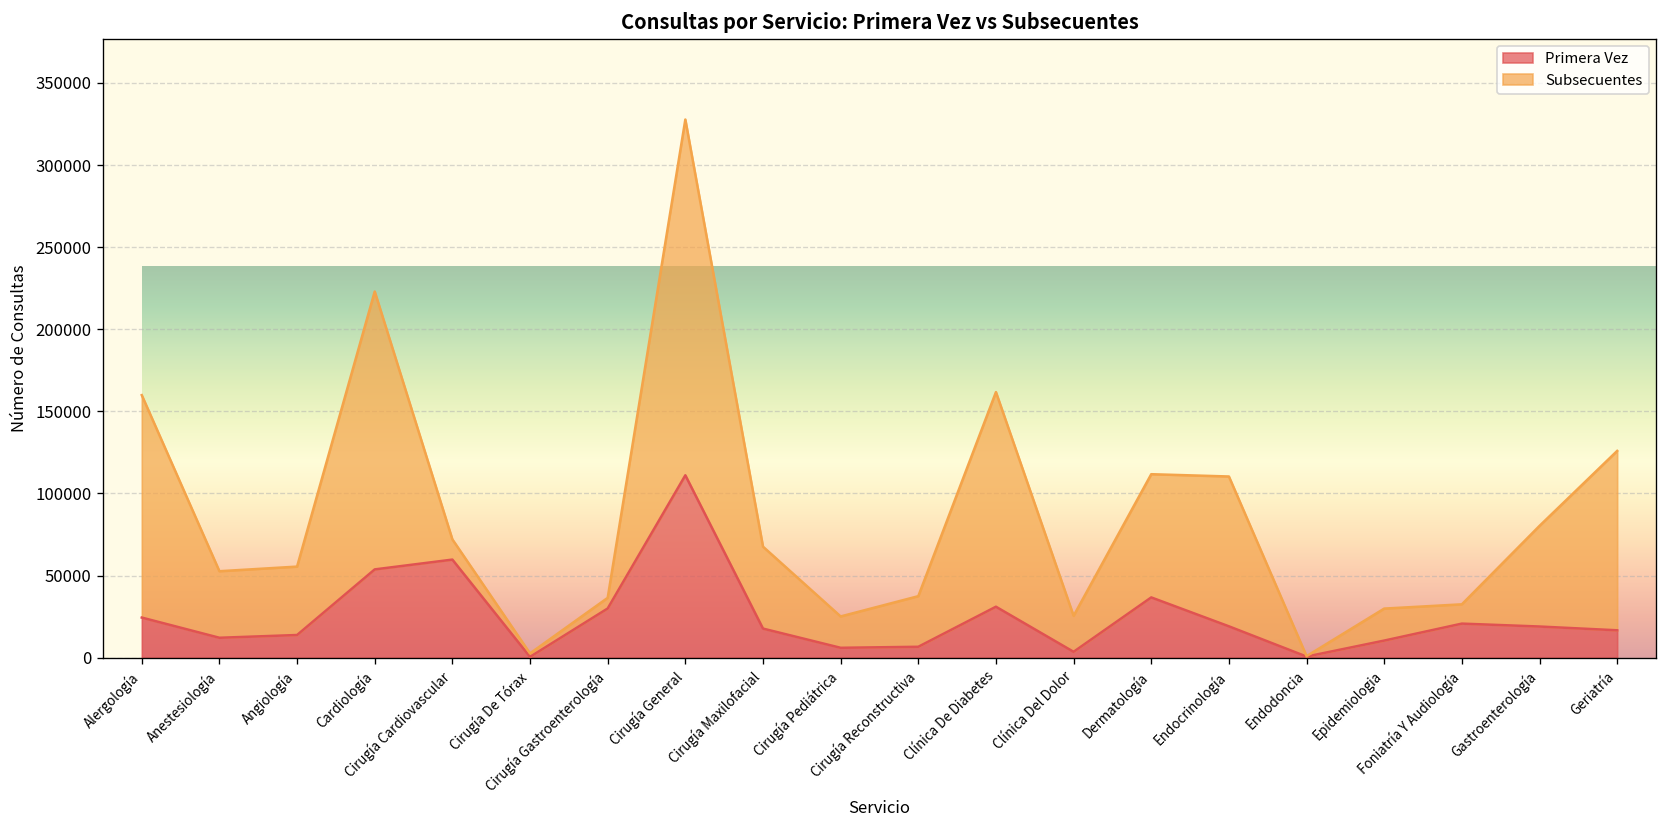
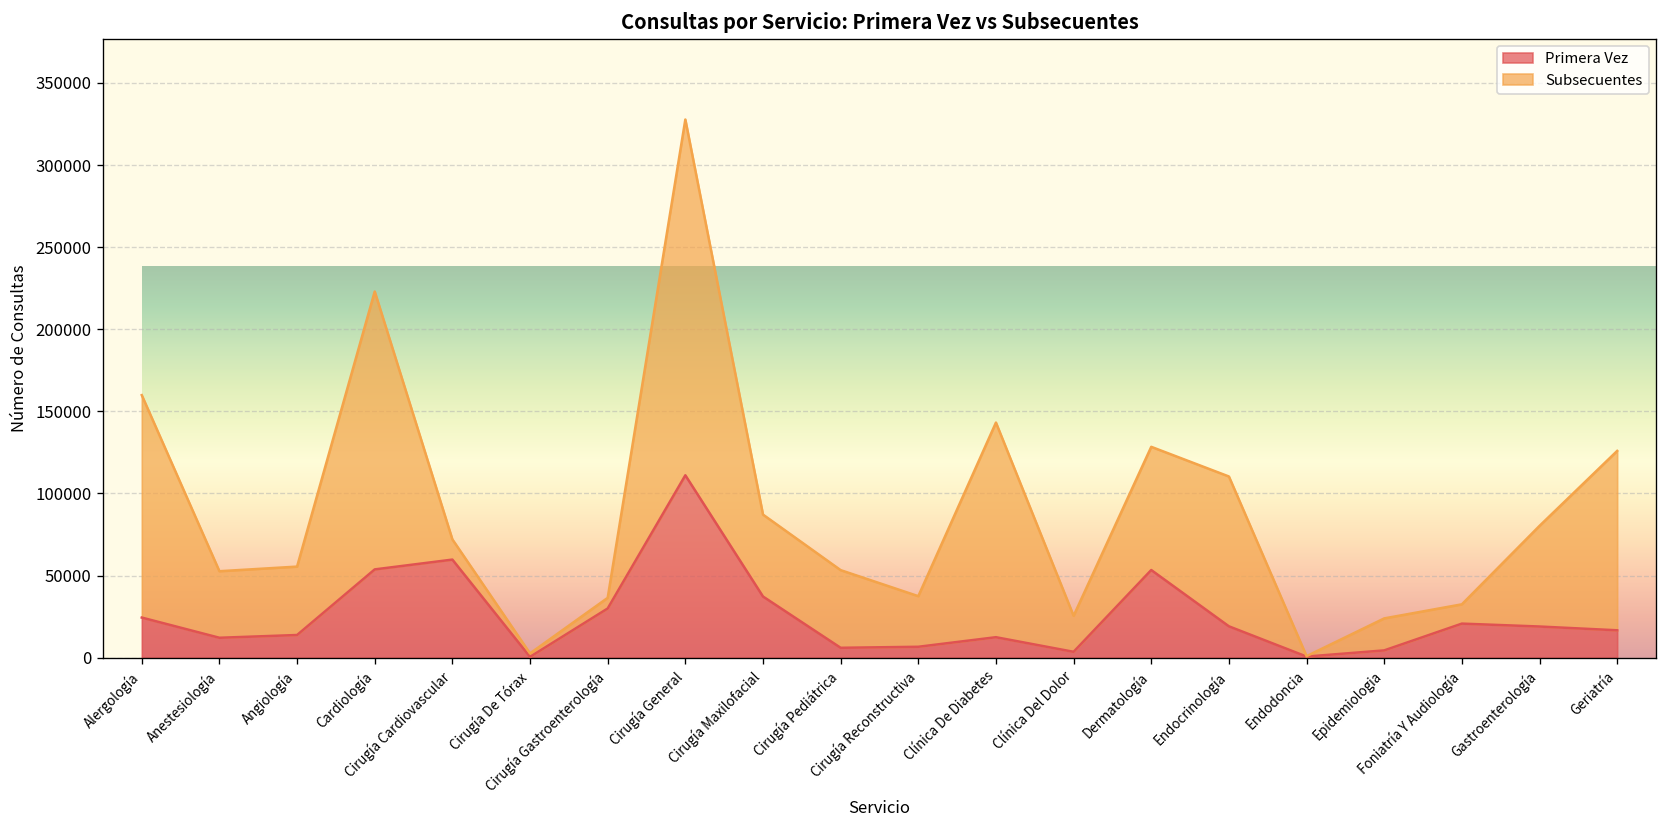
  {
    "Primera Vez": {
      "Alergología": 24000,
      "Anestesiología": 12000,
      "Angiología": 14000,
      "Cardiología": 54000,
      "Cirugía Cardiovascular": 60000,
      "Cirugía De Tórax": 1000,
      "Cirugía Gastroenterología": 30000,
      "Cirugía General": 111000,
-     "Cirugía Maxilofacial": 18000,
+     "Cirugía Maxilofacial": 37000,
      "Cirugía Pediátrica": 6000,
      "Cirugía Reconstructiva": 7000,
-     "Clínica De Diabetes": 31000,
+     "Clínica De Diabetes": 12000,
      "Clínica Del Dolor": 4000,
-     "Dermatología": 37000,
+     "Dermatología": 53000,
      "Endocrinología": 19000,
-     "Epidemiologia": 10000,
+     "Epidemiologia": 4000,
      "Foniatría Y Audiología": 21000,
      "Gastroenterología": 19000,
      "Geriatría": 17000
    },
    "Subsecuentes": {
      "Alergología": 135000,
      "Anestesiología": 41000,
      "Angiología": 42000,
      "Cardiología": 169000,
      "Cirugía Cardiovascular": 12000,
      "Cirugía De Tórax": 2000,
      "Cirugía Gastroenterología": 6000,
      "Cirugía General": 217000,
      "Cirugía Maxilofacial": 50000,
-     "Cirugía Pediátrica": 19000,
+     "Cirugía Pediátrica": 47000,
      "Cirugía Reconstructiva": 31000,
      "Clínica De Diabetes": 131000,
      "Clínica Del Dolor": 22000,
      "Dermatología": 75000,
      "Endocrinología": 91000,
      "Epidemiologia": 19000,
      "Foniatría Y Audiología": 12000,
      "Gastroenterología": 61000,
      "Geriatría": 109000
    }
  }
